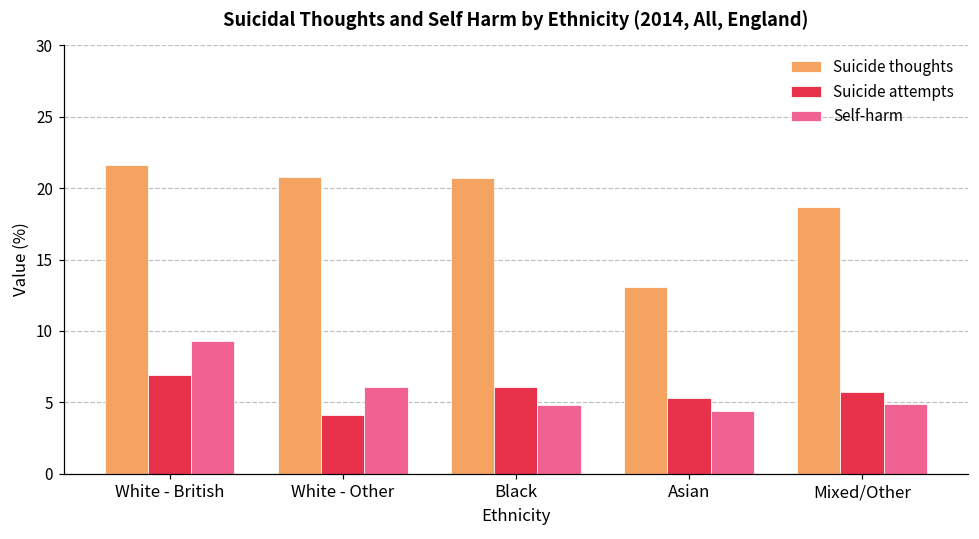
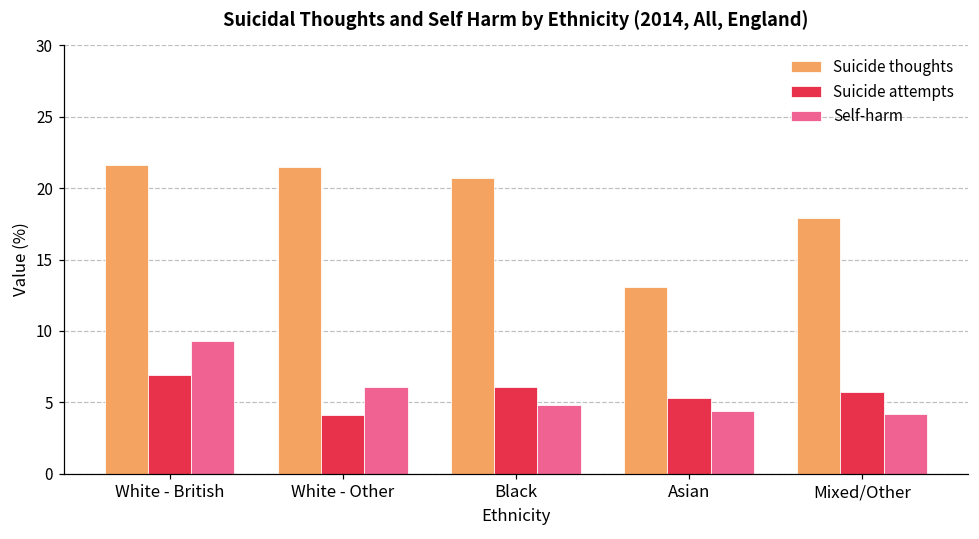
  {
    "Suicide thoughts": {
      "White - British": 21.6,
-     "White - Other": 20.8,
+     "White - Other": 21.5,
      "Black": 20.7,
      "Asian": 13.1,
-     "Mixed/Other": 18.7
+     "Mixed/Other": 17.9
    },
    "Suicide attempts": {
      "White - British": 6.9,
      "White - Other": 4.1,
      "Black": 6.1,
      "Asian": 5.3,
      "Mixed/Other": 5.7
    },
    "Self-harm": {
      "White - British": 9.3,
      "White - Other": 6.1,
      "Black": 4.8,
      "Asian": 4.4,
-     "Mixed/Other": 4.9
+     "Mixed/Other": 4.2
    }
  }
